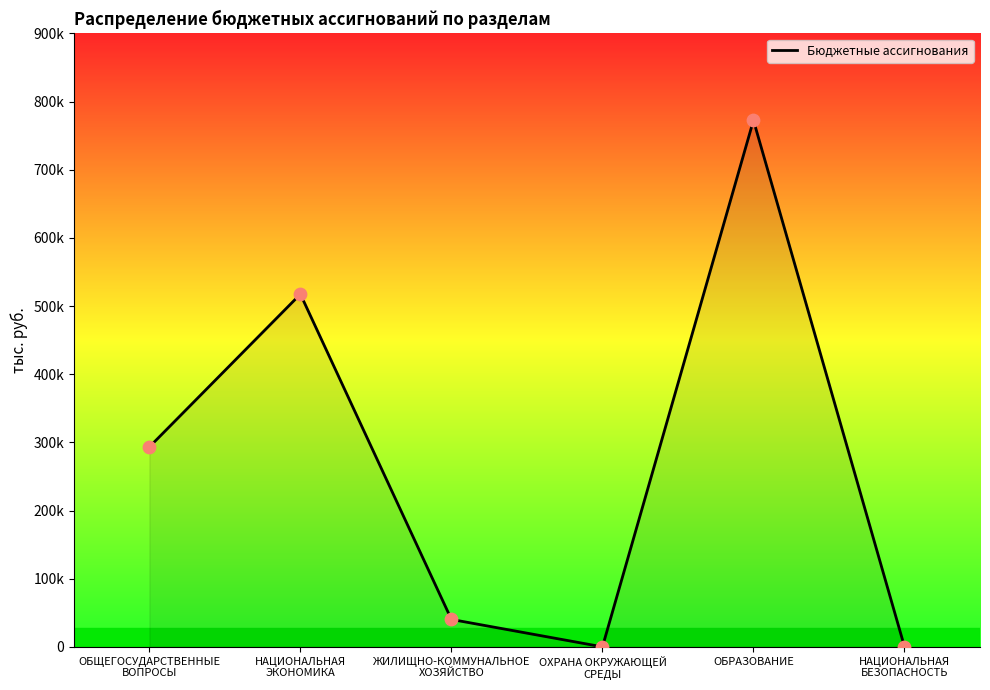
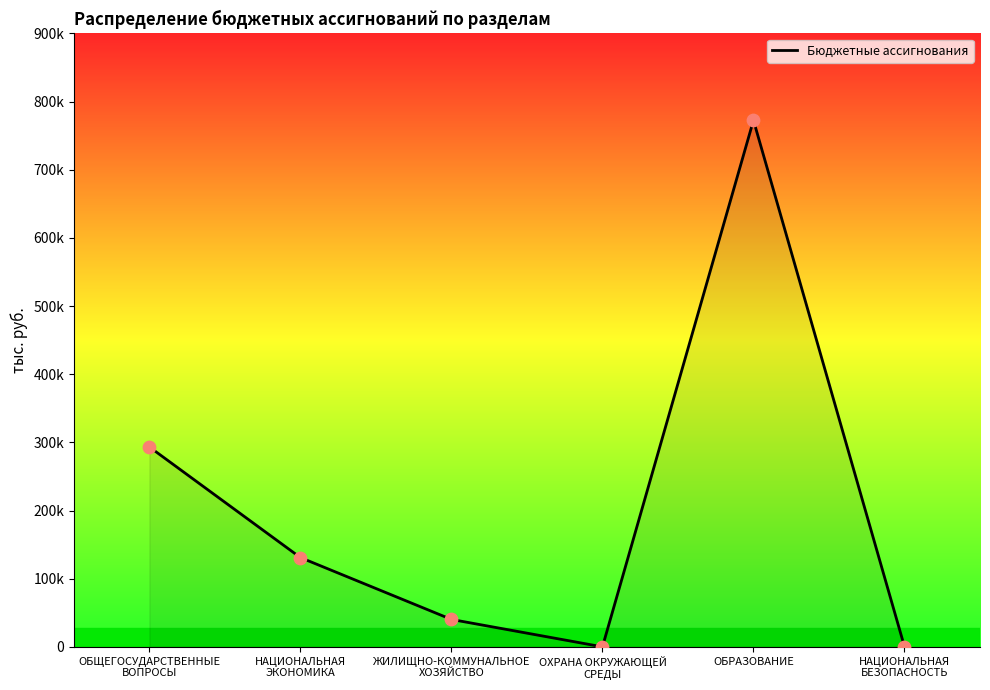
  {
    "ОБЩЕГОСУДАРСТВЕННЫЕ ВОПРОСЫ": 290000,
-   "НАЦИОНАЛЬНАЯ ЭКОНОМИКА": 520000,
+   "НАЦИОНАЛЬНАЯ ЭКОНОМИКА": 130000,
    "ЖИЛИЩНО-КОММУНАЛЬНОЕ ХОЗЯЙСТВО": 40000,
    "ОБРАЗОВАНИЕ": 770000
  }
